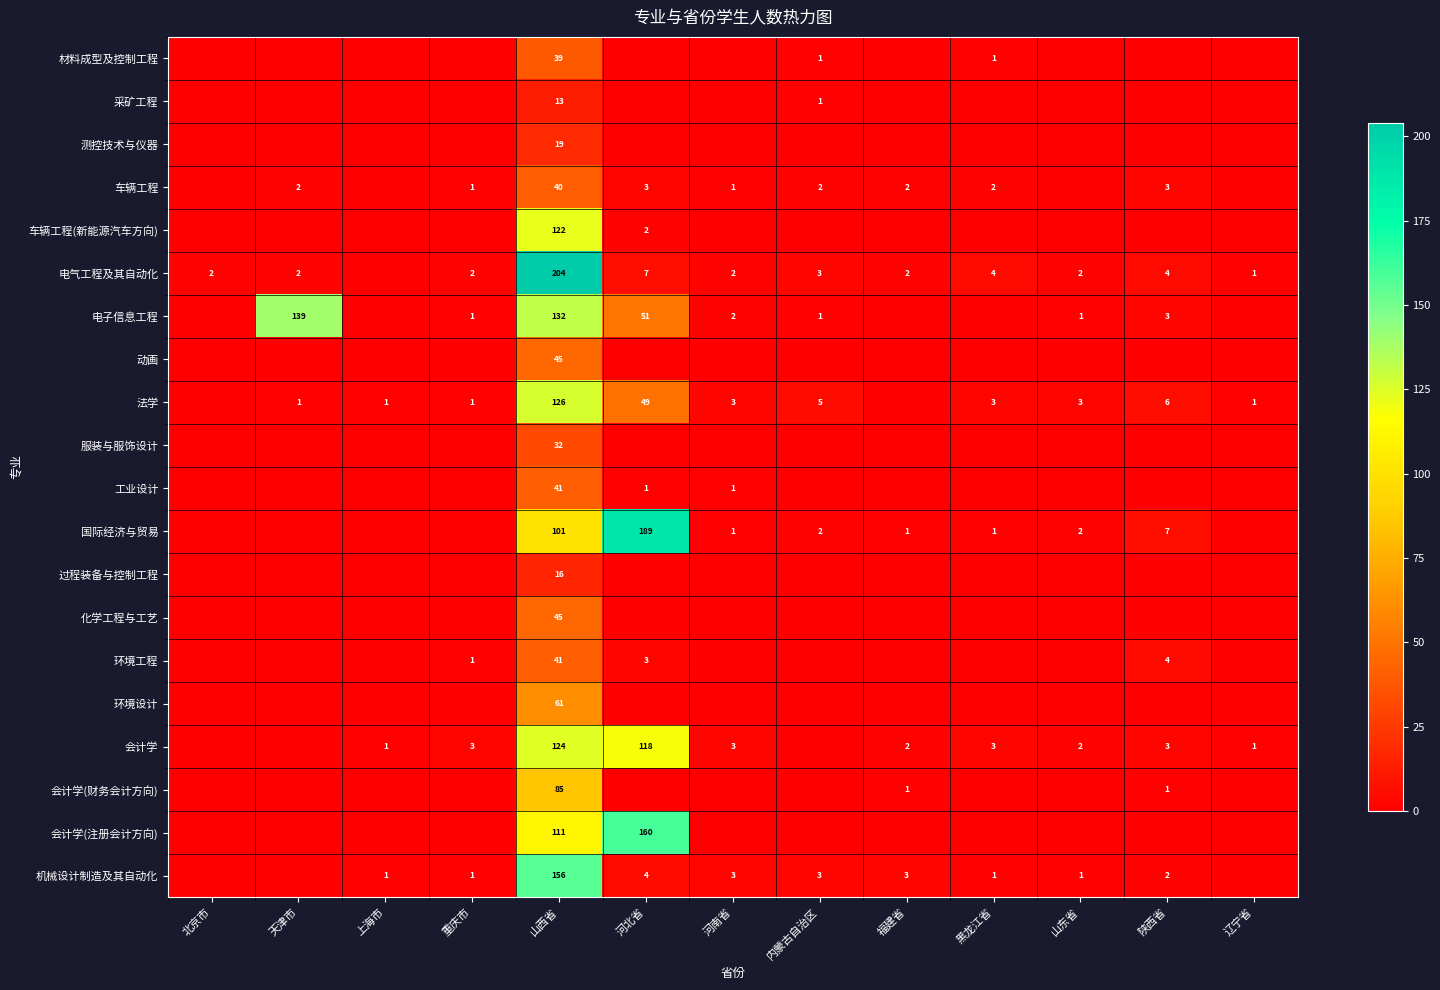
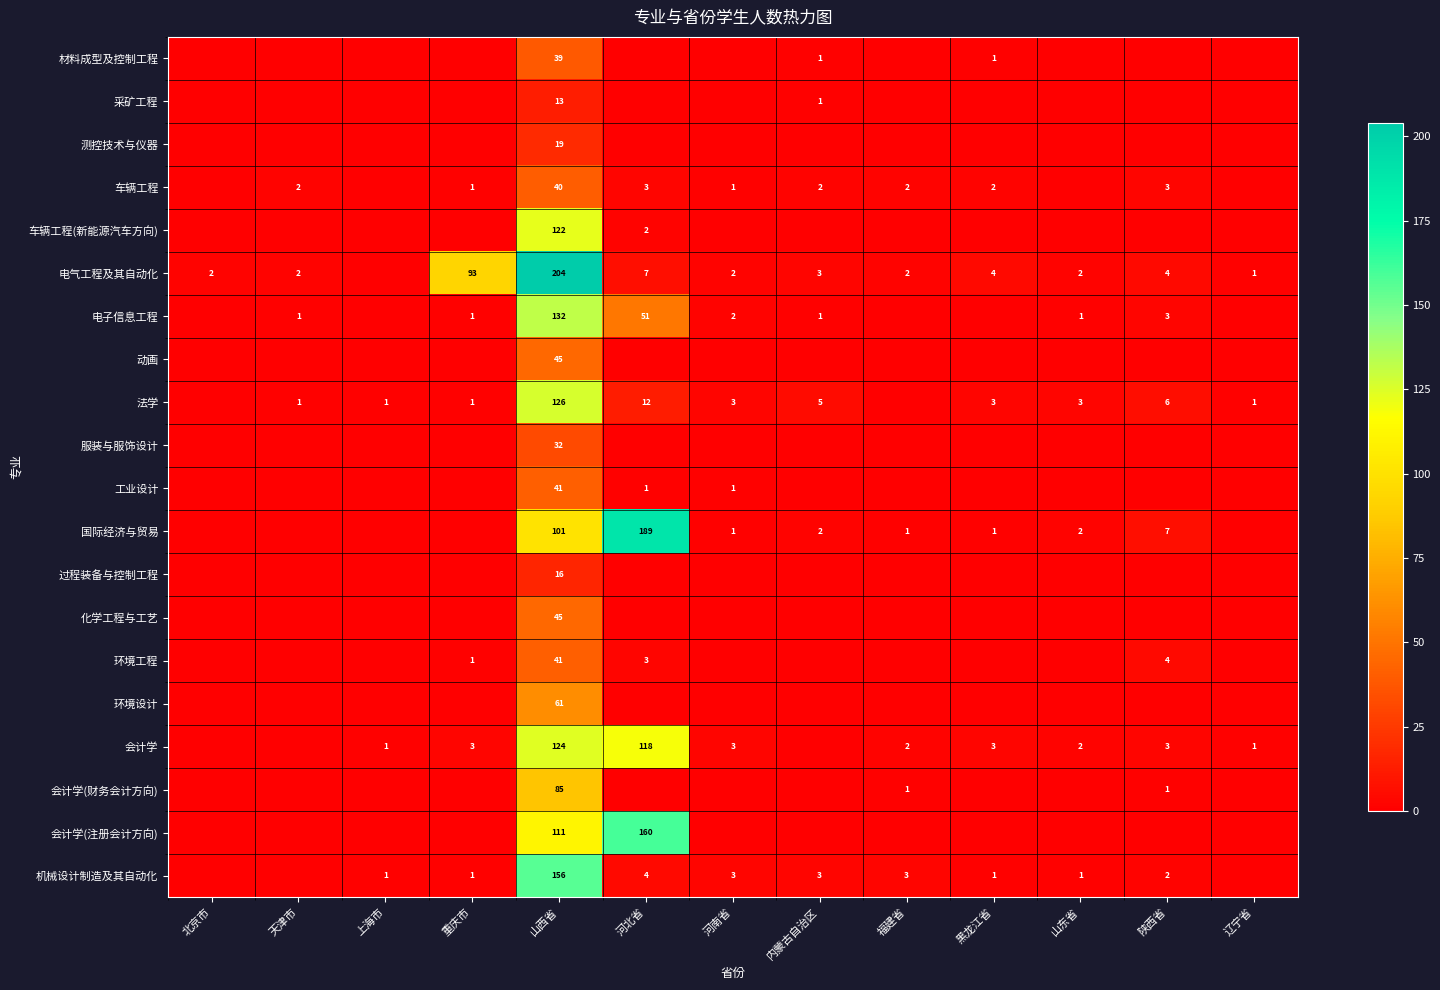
  {
    "材料成型及控制工程": {
      "山西省": 39,
      "内蒙古自治区": 1,
      "黑龙江省": 1
    },
    "采矿工程": {
      "山西省": 13,
      "内蒙古自治区": 1
    },
    "测控技术与仪器": {
      "山西省": 19
    },
    "车辆工程": {
      "天津市": 2,
      "重庆市": 1,
      "山西省": 40,
      "河北省": 3,
      "河南省": 1,
      "内蒙古自治区": 2,
      "福建省": 2,
      "黑龙江省": 2,
      "陕西省": 3
    },
    "车辆工程(新能源汽车方向)": {
      "山西省": 122,
      "河北省": 2
    },
    "电气工程及其自动化": {
      "北京市": 2,
      "天津市": 2,
-     "重庆市": 2,
+     "重庆市": 93,
      "山西省": 204,
      "河北省": 7,
      "河南省": 2,
      "内蒙古自治区": 3,
      "福建省": 2,
      "黑龙江省": 4,
      "山东省": 2,
      "陕西省": 4,
      "辽宁省": 1
    },
    "电子信息工程": {
-     "天津市": 139,
+     "天津市": 1,
      "重庆市": 1,
      "山西省": 132,
      "河北省": 51,
      "河南省": 2,
      "内蒙古自治区": 1,
      "山东省": 1,
      "陕西省": 3
    },
    "动画": {
      "山西省": 45
    },
    "法学": {
      "天津市": 1,
      "上海市": 1,
      "重庆市": 1,
      "山西省": 126,
-     "河北省": 49,
+     "河北省": 12,
      "河南省": 3,
      "内蒙古自治区": 5,
      "黑龙江省": 3,
      "山东省": 3,
      "陕西省": 6,
      "辽宁省": 1
    },
    "服装与服饰设计": {
      "山西省": 32
    },
    "工业设计": {
      "山西省": 41,
      "河北省": 1,
      "河南省": 1
    },
    "国际经济与贸易": {
      "山西省": 101,
      "河北省": 189,
      "河南省": 1,
      "内蒙古自治区": 2,
      "福建省": 1,
      "黑龙江省": 1,
      "山东省": 2,
      "陕西省": 7
    },
    "过程装备与控制工程": {
      "山西省": 16
    },
    "化学工程与工艺": {
      "山西省": 45
    },
    "环境工程": {
      "重庆市": 1,
      "山西省": 41,
      "河北省": 3,
      "陕西省": 4
    },
    "环境设计": {
      "山西省": 61
    },
    "会计学": {
      "上海市": 1,
      "重庆市": 3,
      "山西省": 124,
      "河北省": 118,
      "河南省": 3,
      "福建省": 2,
      "黑龙江省": 3,
      "山东省": 2,
      "陕西省": 3,
      "辽宁省": 1
    },
    "会计学(财务会计方向)": {
      "山西省": 85,
      "福建省": 1,
      "陕西省": 1
    },
    "会计学(注册会计方向)": {
      "山西省": 111,
      "河北省": 160
    },
    "机械设计制造及其自动化": {
      "上海市": 1,
      "重庆市": 1,
      "山西省": 156,
      "河北省": 4,
      "河南省": 3,
      "内蒙古自治区": 3,
      "福建省": 3,
      "黑龙江省": 1,
      "山东省": 1,
      "陕西省": 2
    }
  }
